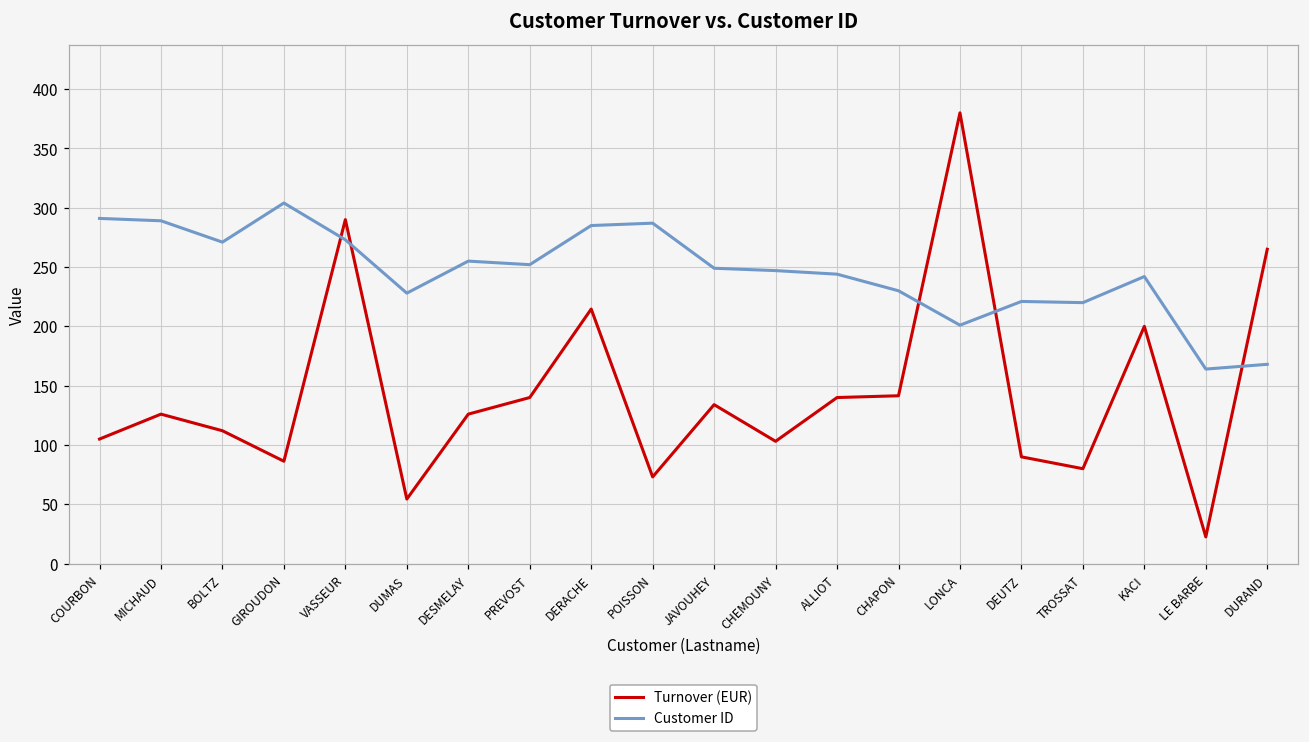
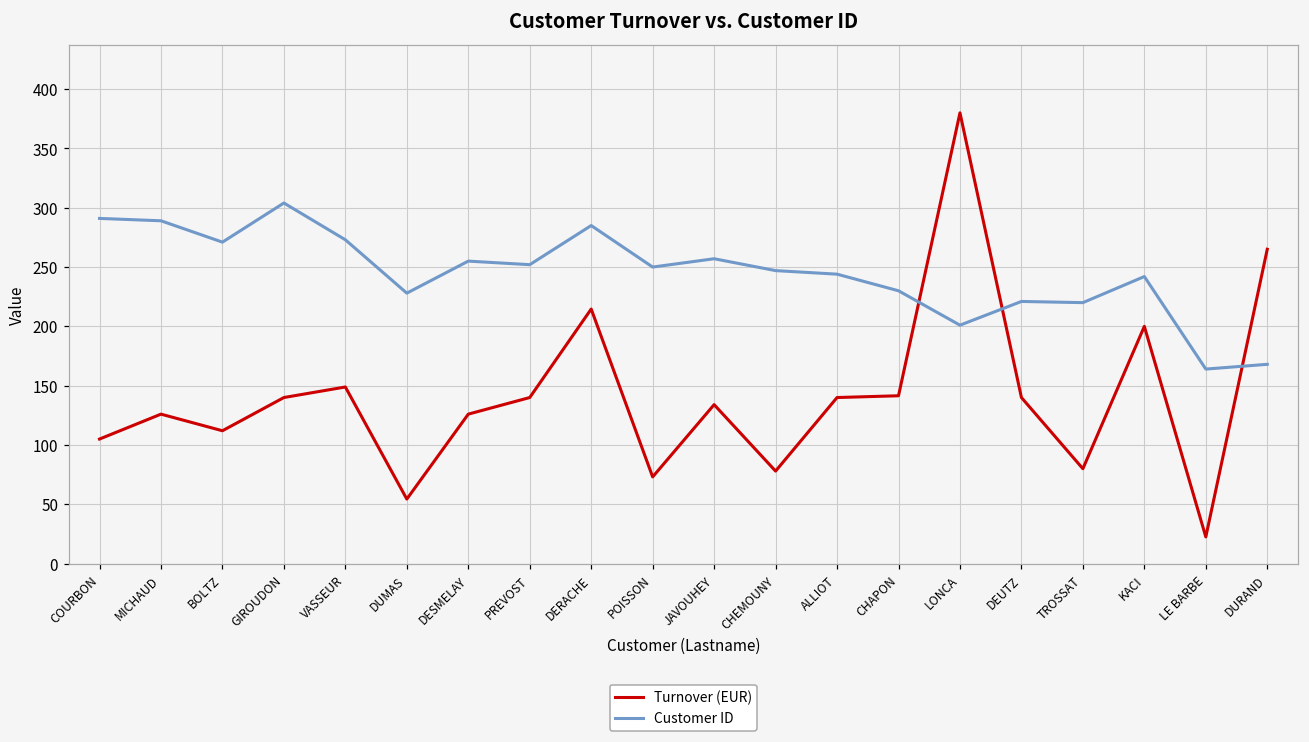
  {
    "Turnover (EUR)": {
      "COURBON": 105,
      "MICHAUD": 126,
      "BOLTZ": 112,
-     "GIROUDON": 86,
-     "VASSEUR": 290,
+     "GIROUDON": 140,
+     "VASSEUR": 149,
      "DUMAS": 54,
      "DESMELAY": 126,
      "PREVOST": 140,
      "DERACHE": 215,
      "POISSON": 73,
      "JAVOUHEY": 134,
-     "CHEMOUNY": 103,
+     "CHEMOUNY": 78,
      "ALLIOT": 140,
      "CHAPON": 142,
      "LONCA": 380,
-     "DEUTZ": 90,
+     "DEUTZ": 140,
      "TROSSAT": 80,
      "KACI": 200,
      "LE BARBE": 23,
      "DURAND": 265
    },
    "Customer ID": {
      "COURBON": 291,
      "MICHAUD": 289,
      "BOLTZ": 271,
      "GIROUDON": 304,
      "VASSEUR": 273,
      "DUMAS": 228,
      "DESMELAY": 255,
      "PREVOST": 252,
      "DERACHE": 285,
-     "POISSON": 287,
-     "JAVOUHEY": 249,
+     "POISSON": 250,
+     "JAVOUHEY": 257,
      "CHEMOUNY": 247,
      "ALLIOT": 244,
      "CHAPON": 230,
      "LONCA": 201,
      "DEUTZ": 221,
      "TROSSAT": 220,
      "KACI": 242,
      "LE BARBE": 164,
      "DURAND": 168
    }
  }
